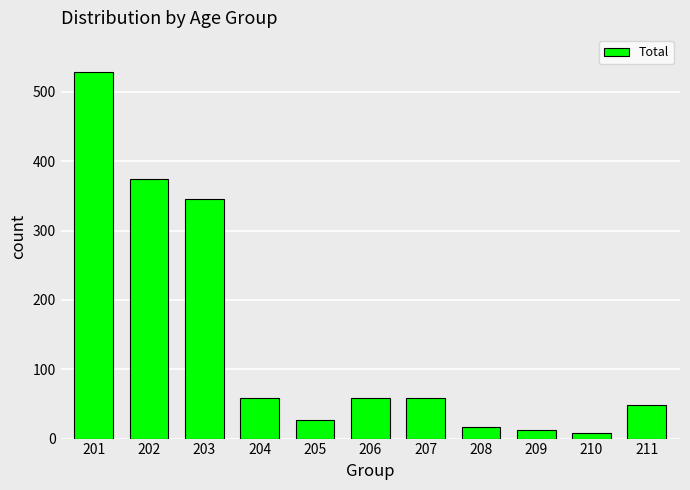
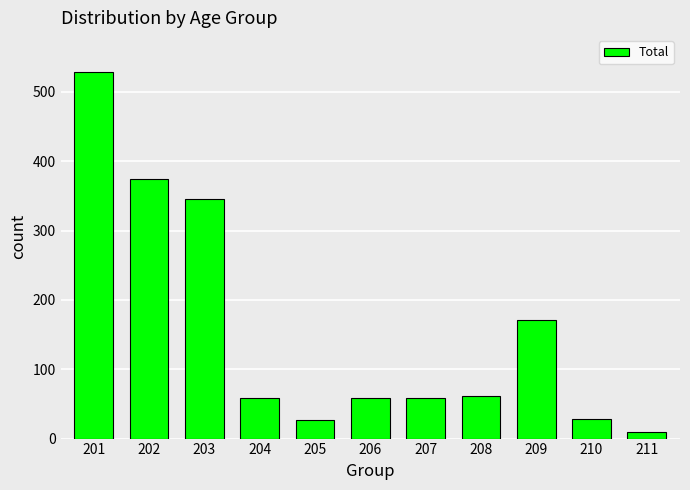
  {
    "201": 530,
    "202": 370,
    "203": 350,
    "204": 60,
    "205": 30,
    "206": 60,
    "207": 60,
-   "208": 20,
-   "209": 10,
-   "210": 10,
-   "211": 50
+   "208": 60,
+   "209": 170,
+   "210": 30,
+   "211": 10
  }
